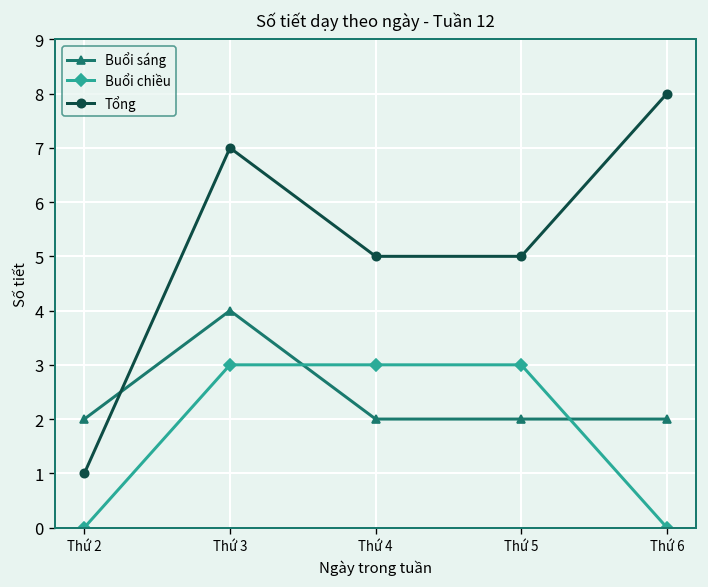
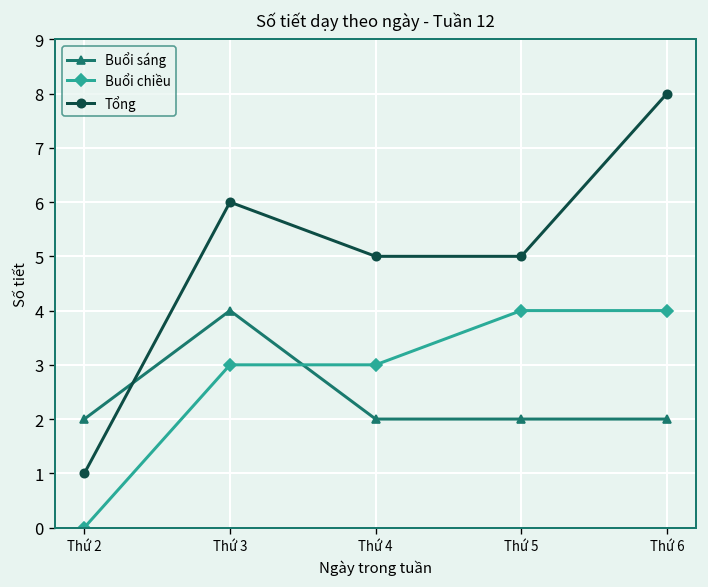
  {
    "Buổi sáng": {
      "Thứ 2": 2,
      "Thứ 3": 4,
      "Thứ 4": 2,
      "Thứ 5": 2,
      "Thứ 6": 2
    },
    "Buổi chiều": {
      "Thứ 2": 0,
      "Thứ 3": 3,
      "Thứ 4": 3,
-     "Thứ 5": 3,
-     "Thứ 6": 0
+     "Thứ 5": 4,
+     "Thứ 6": 4
    },
    "Tổng": {
      "Thứ 2": 1,
-     "Thứ 3": 7,
+     "Thứ 3": 6,
      "Thứ 4": 5,
      "Thứ 5": 5,
      "Thứ 6": 8
    }
  }
